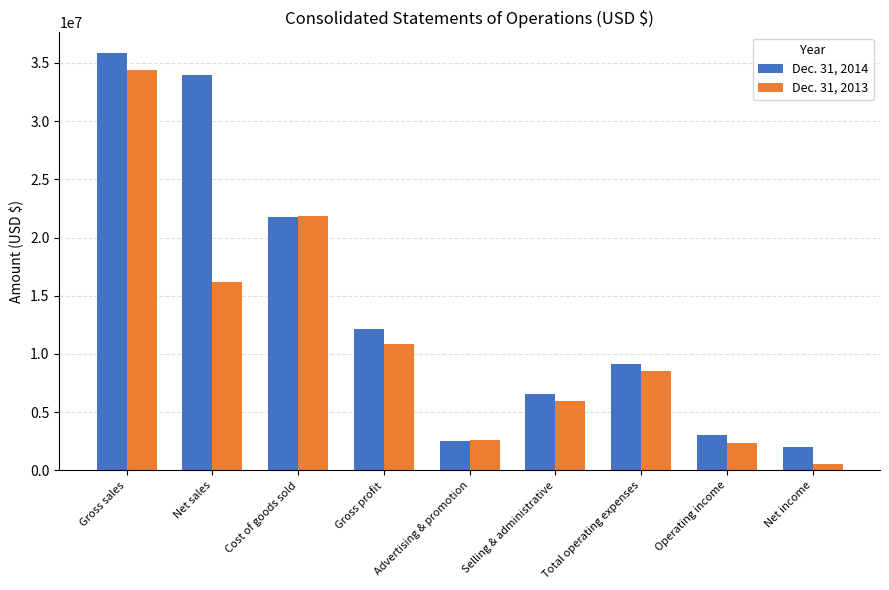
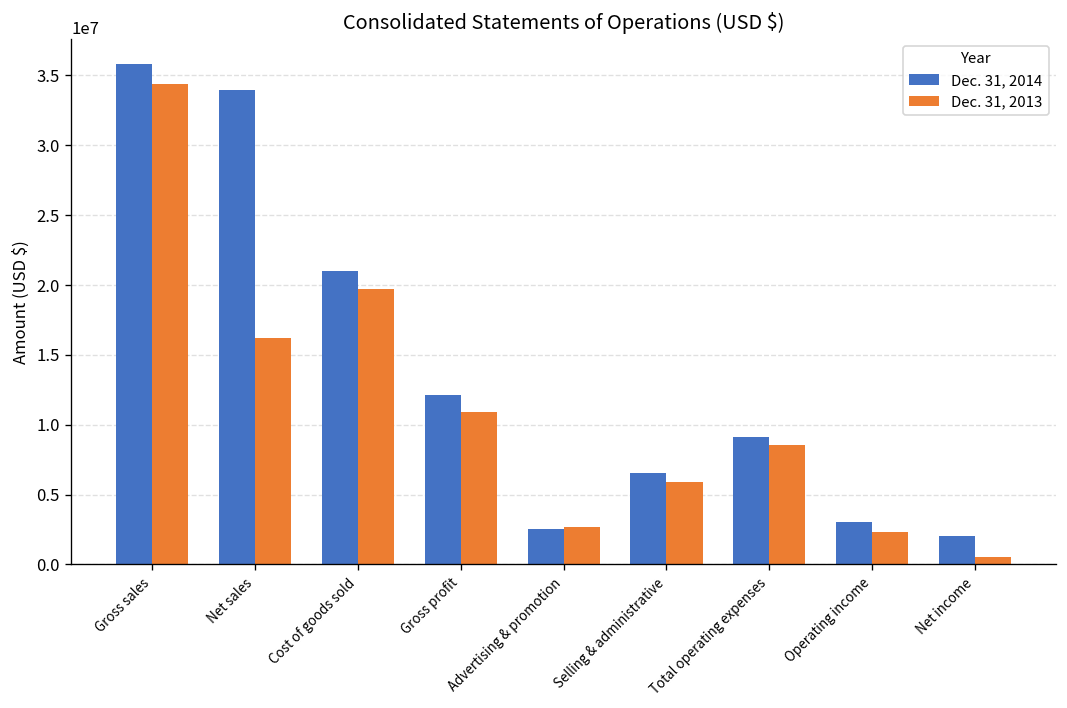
  {
    "Dec. 31, 2014": {
      "Gross sales": 35800000,
      "Net sales": 33900000,
-     "Cost of goods sold": 21800000,
+     "Cost of goods sold": 21000000,
      "Gross profit": 12100000,
      "Advertising & promotion": 2600000,
      "Selling & administrative": 6500000,
      "Total operating expenses": 9100000,
      "Operating income": 3000000,
      "Net income": 2000000
    },
    "Dec. 31, 2013": {
      "Gross sales": 34400000,
      "Net sales": 16200000,
-     "Cost of goods sold": 21800000,
+     "Cost of goods sold": 19700000,
      "Gross profit": 10900000,
      "Advertising & promotion": 2600000,
      "Selling & administrative": 5900000,
      "Total operating expenses": 8600000,
      "Operating income": 2300000,
      "Net income": 500000
    }
  }
